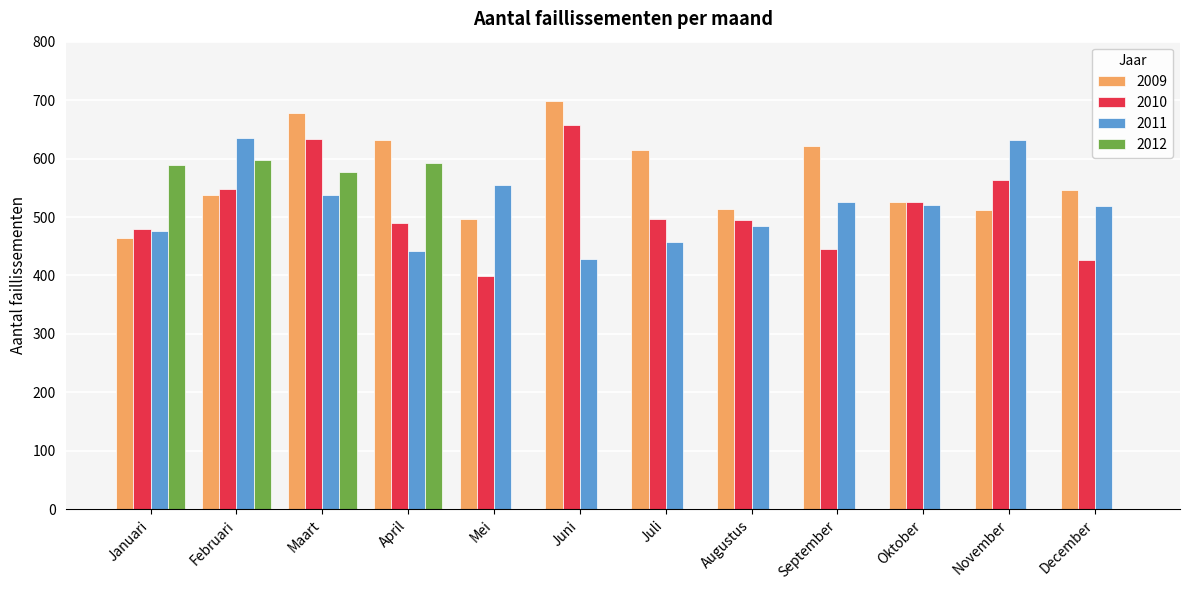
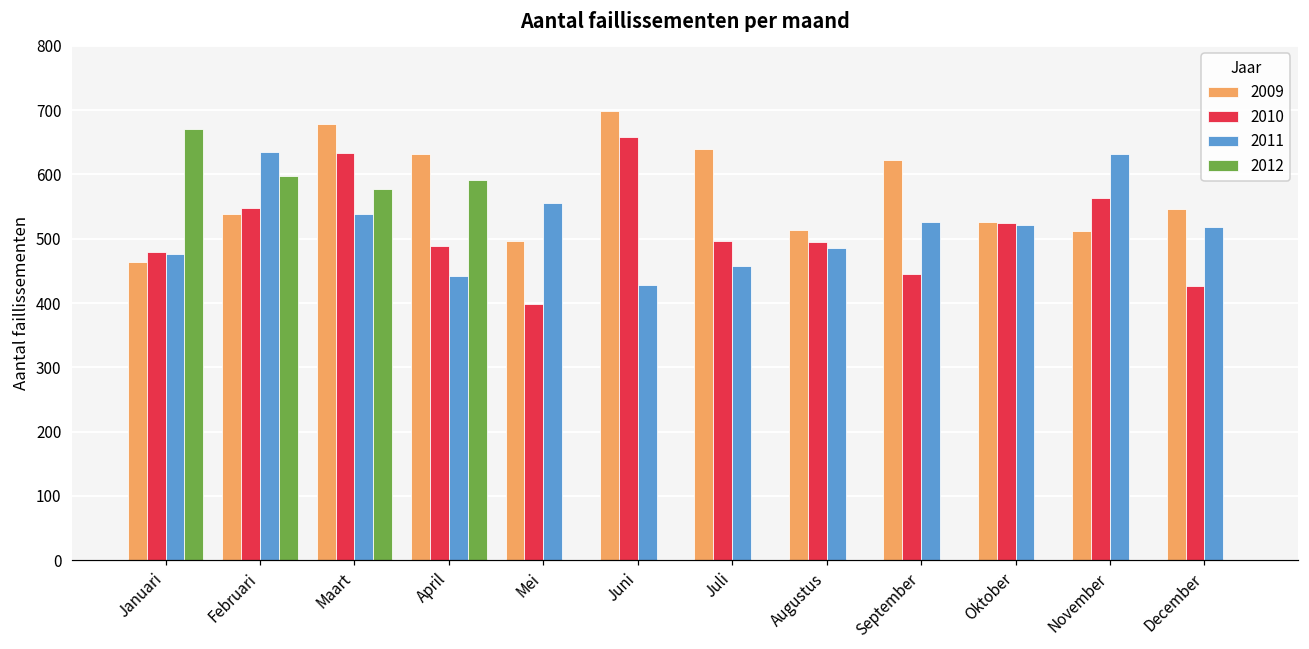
  {
    "2009": {
      "Januari": 460,
      "Februari": 540,
      "Maart": 680,
      "April": 630,
      "Mei": 500,
      "Juni": 700,
-     "Juli": 610,
+     "Juli": 640,
      "Augustus": 510,
      "September": 620,
      "Oktober": 530,
      "November": 510,
      "December": 550
    },
    "2010": {
      "Januari": 480,
      "Februari": 550,
      "Maart": 630,
      "April": 490,
      "Mei": 400,
      "Juni": 660,
      "Juli": 500,
      "Augustus": 500,
      "September": 450,
      "Oktober": 530,
      "November": 560,
      "December": 430
    },
    "2011": {
      "Januari": 480,
      "Februari": 640,
      "Maart": 540,
      "April": 440,
      "Mei": 560,
      "Juni": 430,
      "Juli": 460,
      "Augustus": 490,
      "September": 530,
      "Oktober": 520,
      "November": 630,
      "December": 520
    },
    "2012": {
-     "Januari": 590,
+     "Januari": 670,
      "Februari": 600,
      "Maart": 580,
      "April": 590,
      "Mei": 0,
      "Juni": 0,
      "Juli": 0,
      "Augustus": 0,
      "September": 0,
      "Oktober": 0,
      "November": 0,
      "December": 0
    }
  }
